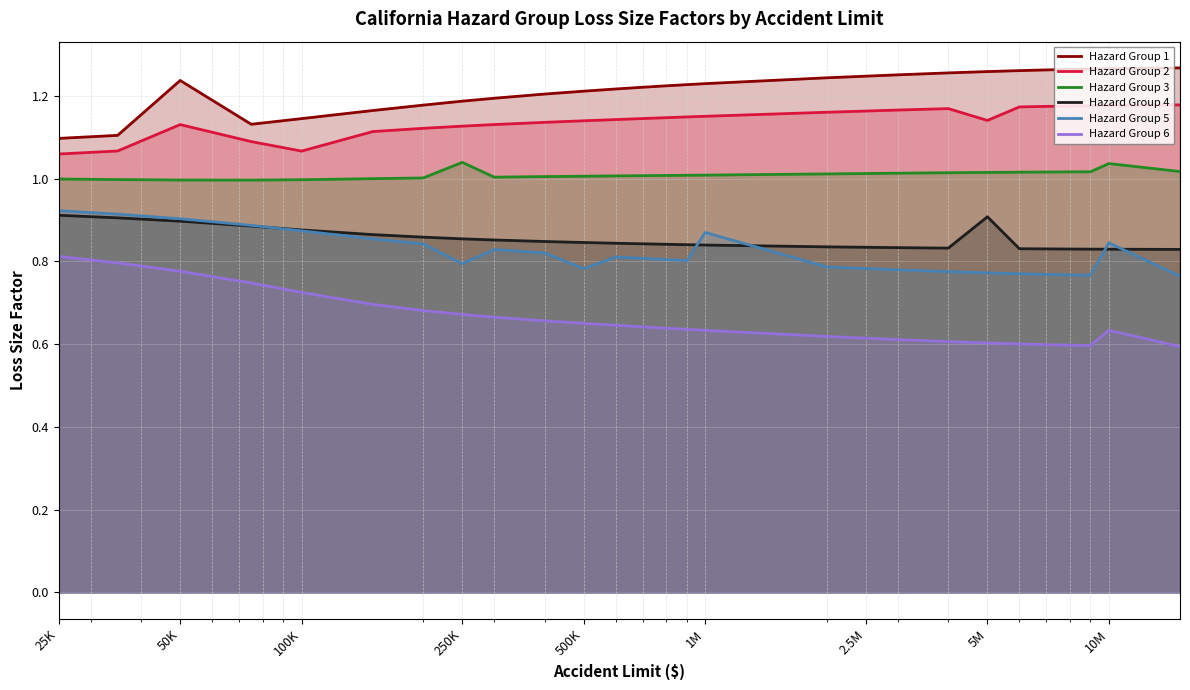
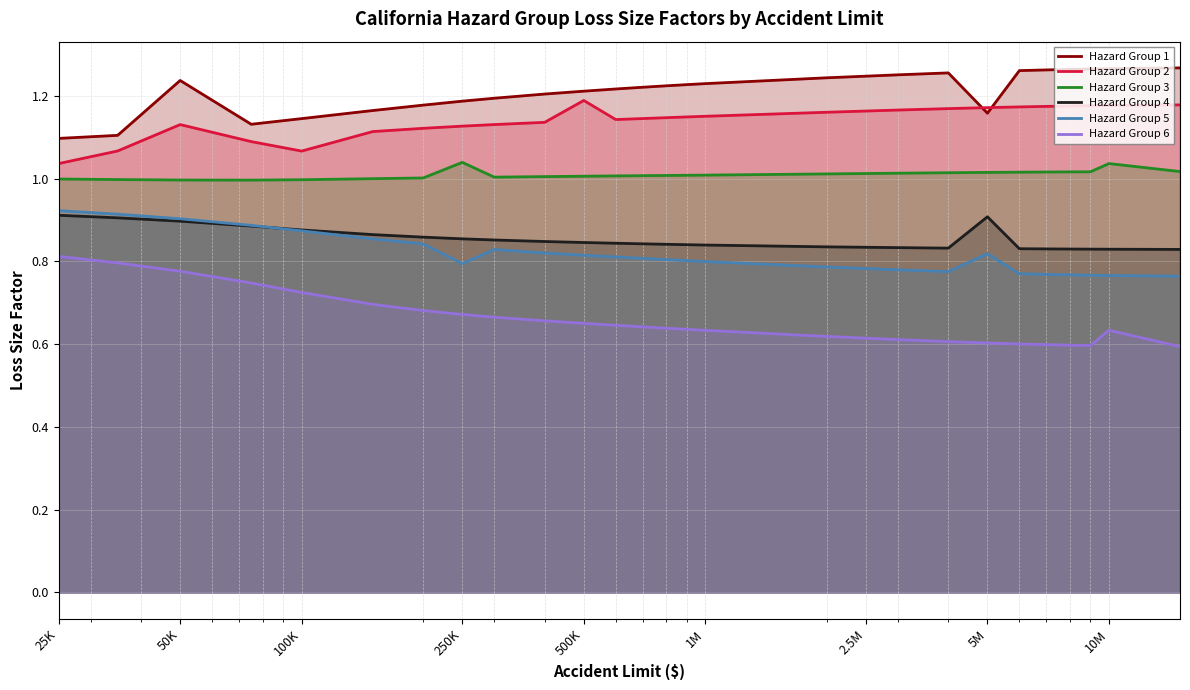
  {
    "Hazard Group 1": {
      "25K": 1.10,
      "50K": 1.24,
      "100K": 1.14,
      "250K": 1.19,
      "500K": 1.21,
      "1M": 1.23,
-     "5M": 1.26
+     "5M": 1.16
    },
    "Hazard Group 2": {
-     "25K": 1.06,
+     "25K": 1.04,
      "50K": 1.13,
      "100K": 1.07,
      "250K": 1.13,
-     "500K": 1.14,
+     "500K": 1.19,
      "1M": 1.15,
-     "5M": 1.14
+     "5M": 1.17
    },
    "Hazard Group 3": {
      "25K": 1.00,
      "50K": 1.00,
      "100K": 1.00,
      "250K": 1.04,
      "500K": 1.01,
      "1M": 1.01,
      "5M": 1.01,
      "10M": 1.04
    },
    "Hazard Group 4": {
      "25K": 0.91,
      "250K": 0.85,
      "500K": 0.85,
      "1M": 0.84,
      "5M": 0.91,
      "10M": 0.83
    },
    "Hazard Group 5": {
      "25K": 0.92,
      "250K": 0.79,
-     "500K": 0.78,
-     "1M": 0.87,
-     "5M": 0.77,
-     "10M": 0.84
+     "500K": 0.81,
+     "1M": 0.80,
+     "5M": 0.82,
+     "10M": 0.77
    },
    "Hazard Group 6": {
      "25K": 0.81,
      "50K": 0.78,
      "100K": 0.72,
      "250K": 0.67,
      "500K": 0.65,
      "1M": 0.63,
      "5M": 0.60,
      "10M": 0.63
    }
  }
